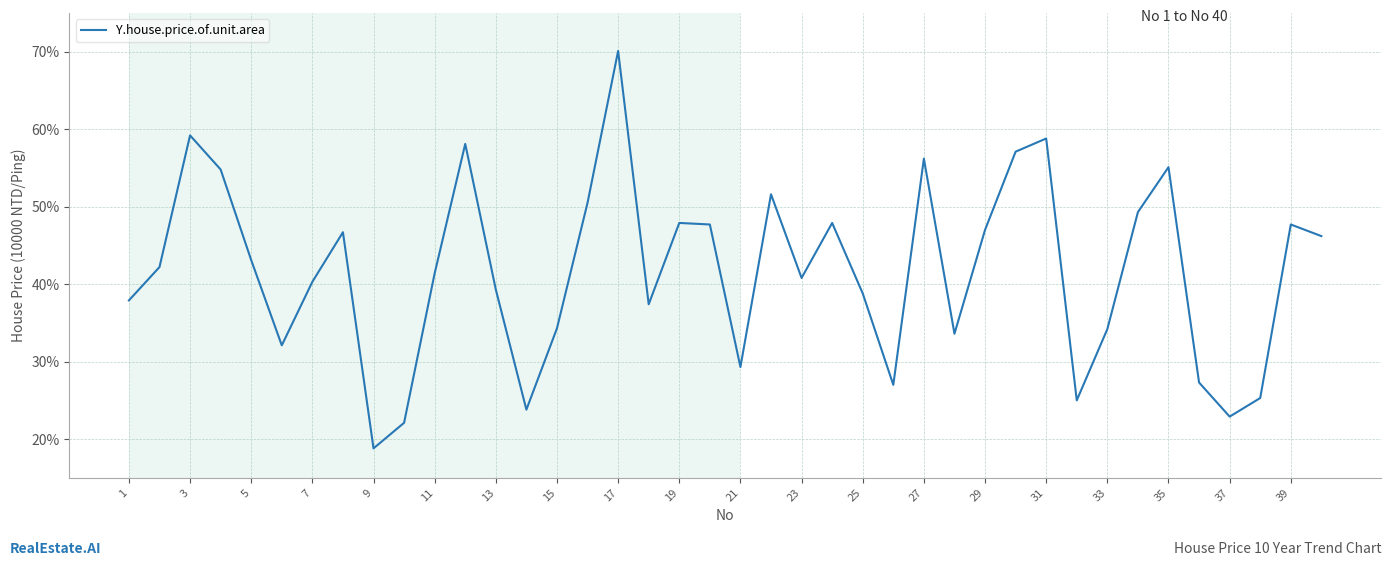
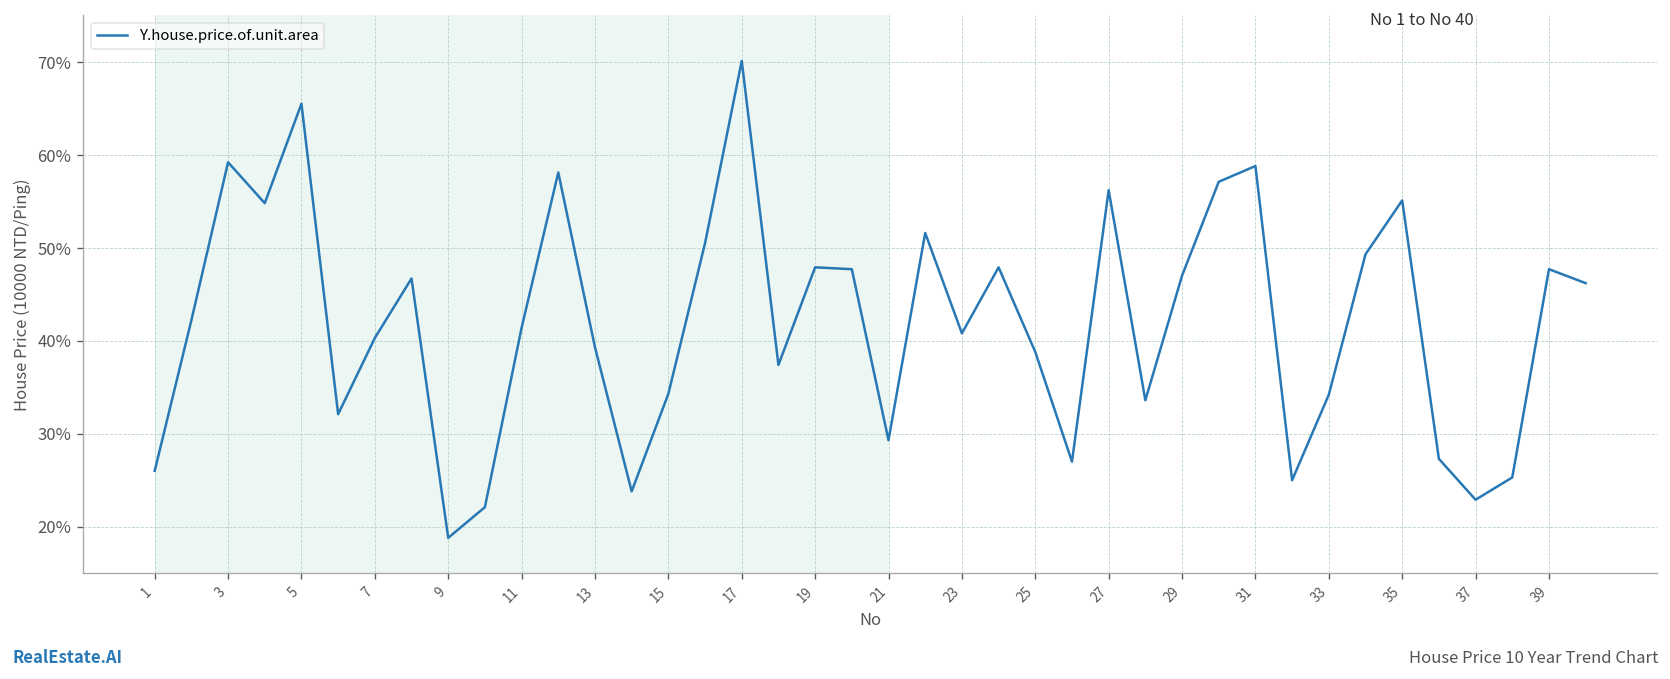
  {
-   "1": "38%",
+   "1": "26%",
    "3": "59%",
-   "5": "43%",
+   "5": "66%",
    "7": "40%",
    "9": "19%",
    "11": "41%",
    "13": "39%",
    "15": "34%",
    "17": "70%",
    "19": "48%",
    "21": "29%",
    "23": "41%",
    "25": "39%",
    "27": "56%",
    "29": "47%",
    "31": "59%",
    "33": "34%",
    "35": "55%",
    "37": "23%",
    "39": "48%"
  }
